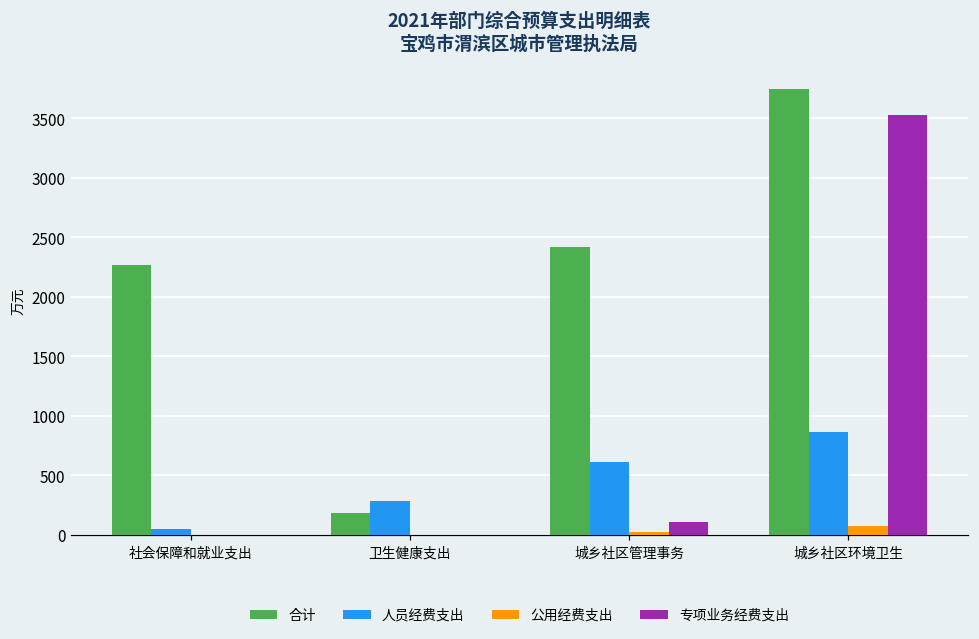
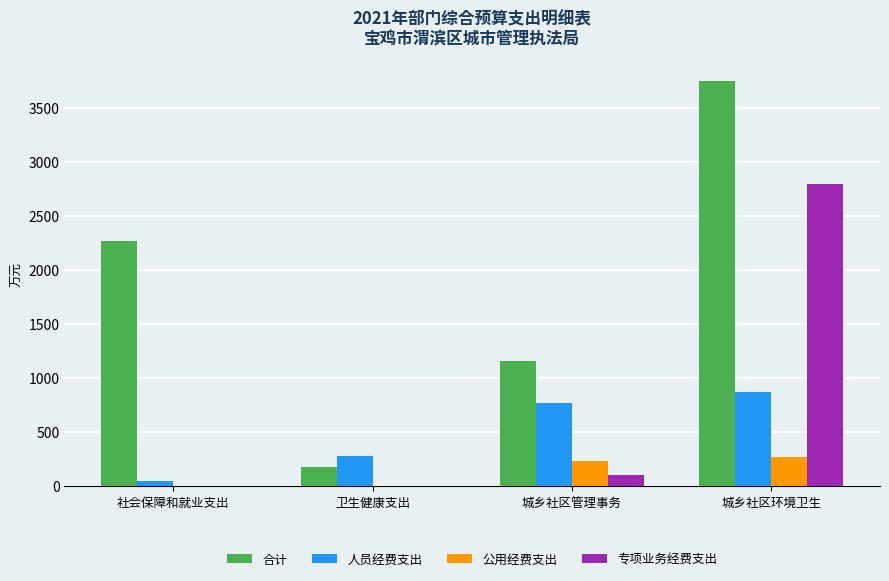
  {
    "合计": {
      "社会保障和就业支出": 2270,
      "卫生健康支出": 180,
-     "城乡社区管理事务": 2420,
+     "城乡社区管理事务": 1160,
      "城乡社区环境卫生": 3750
    },
    "人员经费支出": {
      "社会保障和就业支出": 50,
      "卫生健康支出": 290,
-     "城乡社区管理事务": 610,
+     "城乡社区管理事务": 770,
      "城乡社区环境卫生": 870
    },
    "公用经费支出": {
      "社会保障和就业支出": 0,
      "卫生健康支出": 0,
-     "城乡社区管理事务": 20,
-     "城乡社区环境卫生": 80
+     "城乡社区管理事务": 230,
+     "城乡社区环境卫生": 270
    },
    "专项业务经费支出": {
      "社会保障和就业支出": 0,
      "卫生健康支出": 0,
      "城乡社区管理事务": 110,
-     "城乡社区环境卫生": 3520
+     "城乡社区环境卫生": 2800
    }
  }
